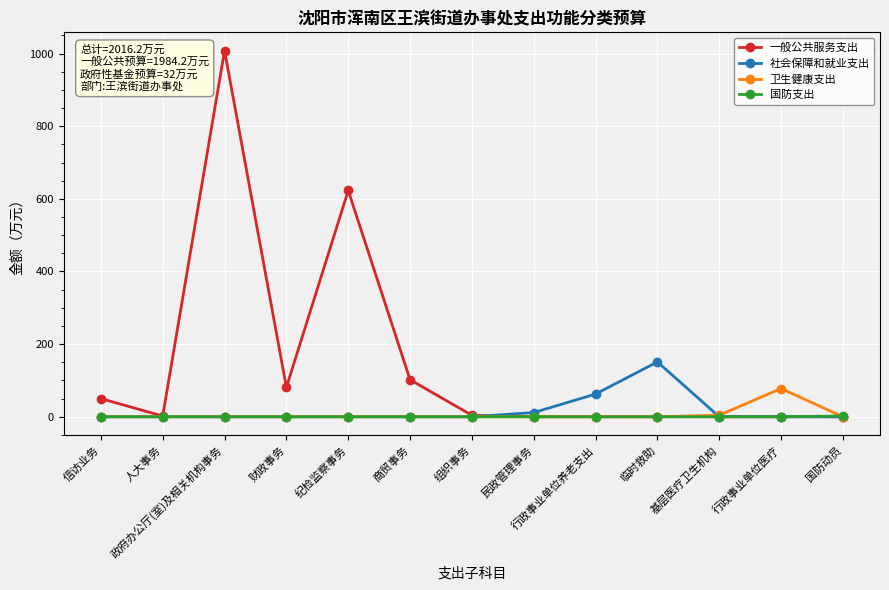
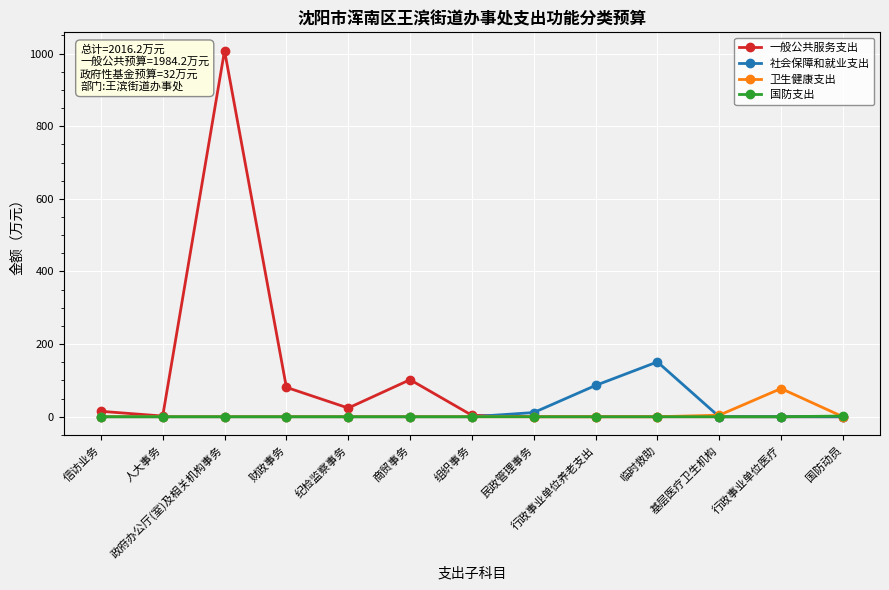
  {
    "一般公共服务支出": {
-     "信访业务": 50,
+     "信访业务": 20,
      "财政事务": 80,
-     "纪检监察事务": 620,
+     "纪检监察事务": 20,
      "商贸事务": 100
    },
    "社会保障和就业支出": {
      "民政管理事务": 10,
-     "行政事业单位养老支出": 60,
+     "行政事业单位养老支出": 90,
      "临时救助": 150
    },
    "卫生健康支出": {
      "行政事业单位医疗": 80
    }
  }
